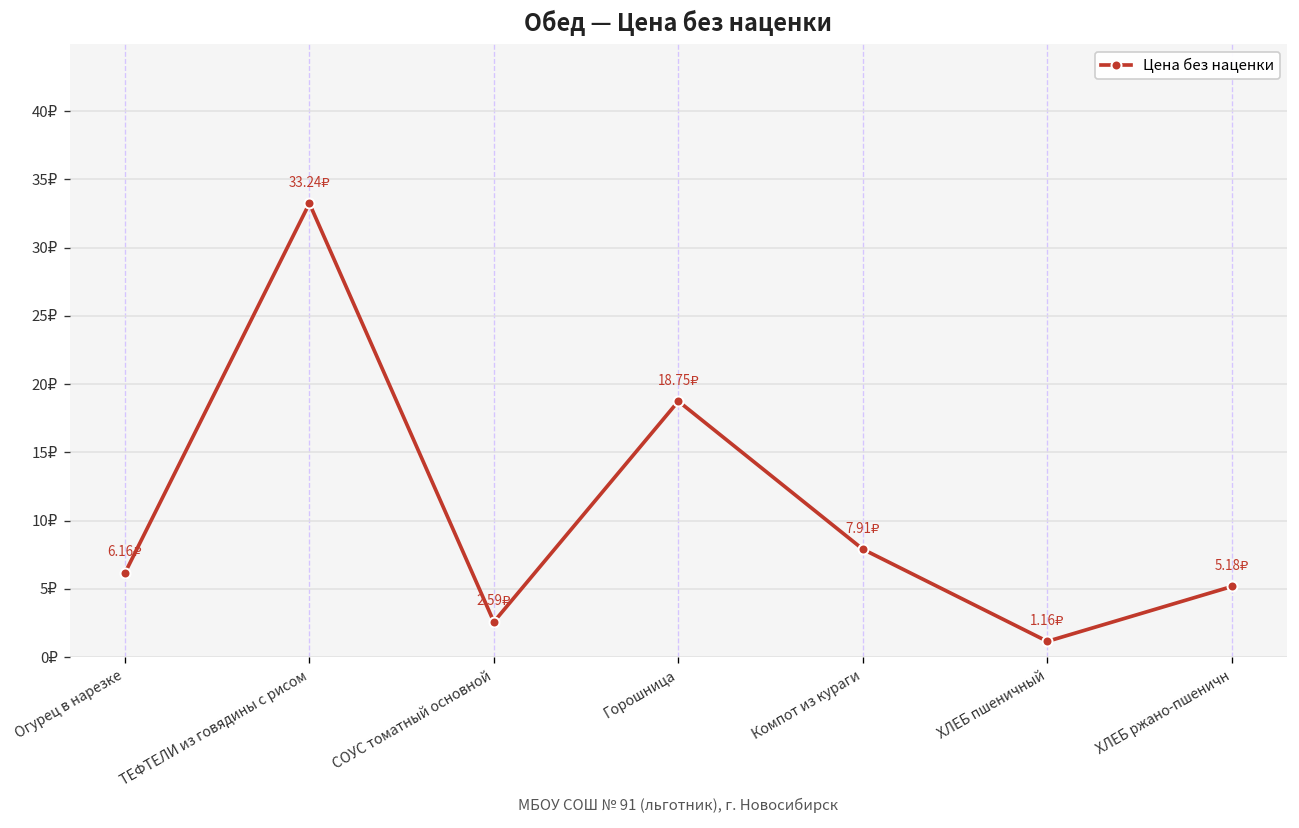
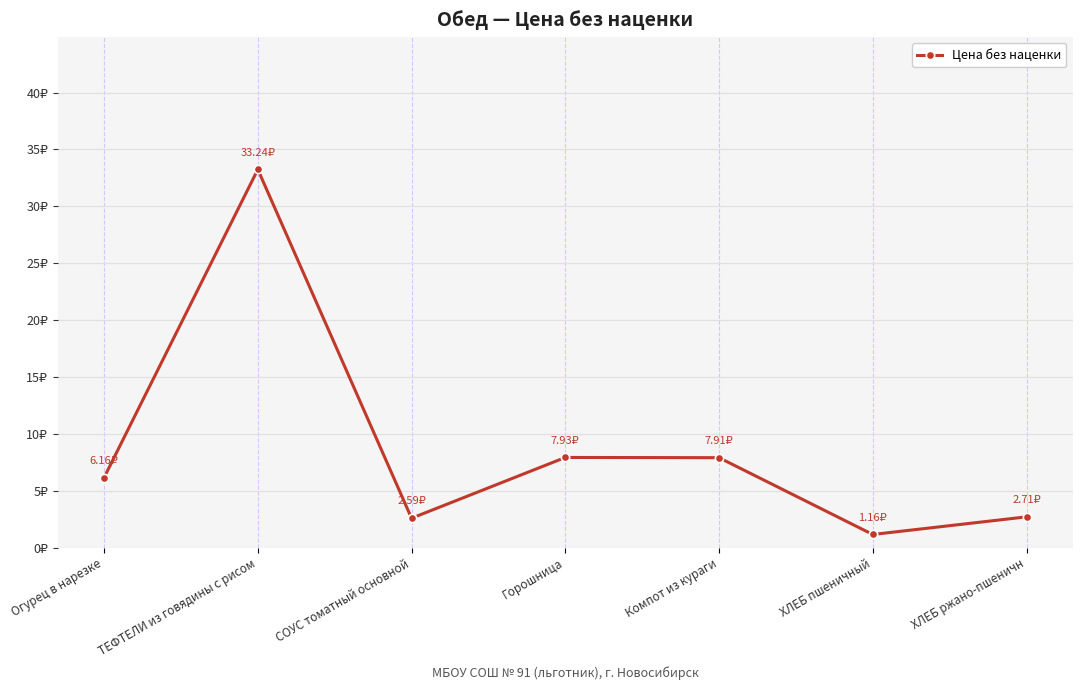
  {
    "Огурец в нарезке": "6.16₽",
    "ТЕФТЕЛИ из говядины с рисом": "33.24₽",
    "СОУС томатный основной": "2.59₽",
-   "Горошница": "18.75₽",
+   "Горошница": "7.93₽",
    "Компот из кураги": "7.91₽",
    "ХЛЕБ пшеничный": "1.16₽",
-   "ХЛЕБ ржано-пшеничн": "5.18₽"
+   "ХЛЕБ ржано-пшеничн": "2.71₽"
  }
